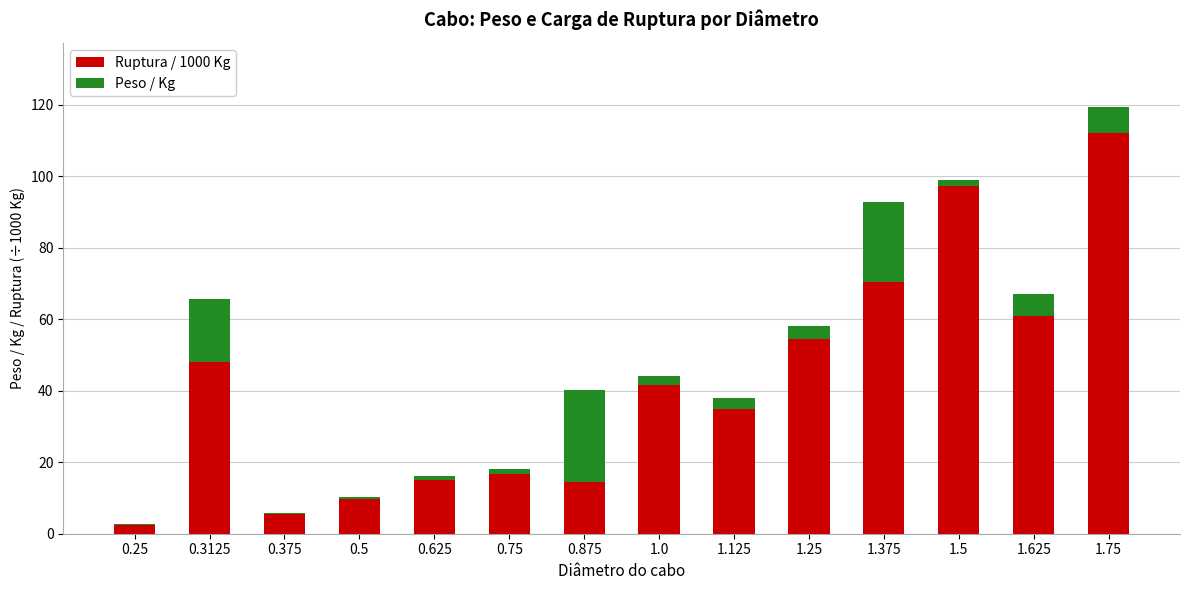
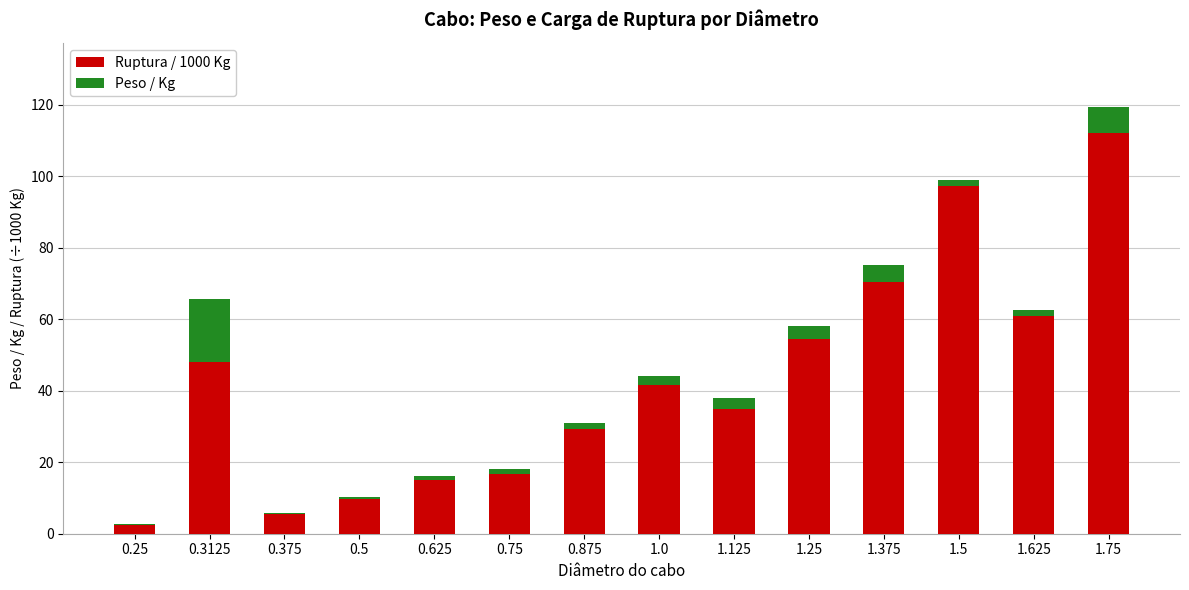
  {
    "Ruptura / 1000 Kg": {
      "0.25": 2,
      "0.3125": 48,
      "0.375": 6,
      "0.5": 10,
      "0.625": 15,
      "0.75": 17,
-     "0.875": 15,
+     "0.875": 29,
      "1.0": 42,
      "1.125": 35,
      "1.25": 54,
      "1.375": 71,
      "1.5": 97,
      "1.625": 61,
      "1.75": 112
    },
    "Peso / Kg": {
      "0.3125": 17,
      "0.625": 1,
      "0.75": 1,
-     "0.875": 26,
+     "0.875": 2,
      "1.0": 2,
      "1.125": 3,
      "1.25": 4,
-     "1.375": 22,
+     "1.375": 5,
      "1.5": 2,
-     "1.625": 6,
+     "1.625": 2,
      "1.75": 7
    }
  }
